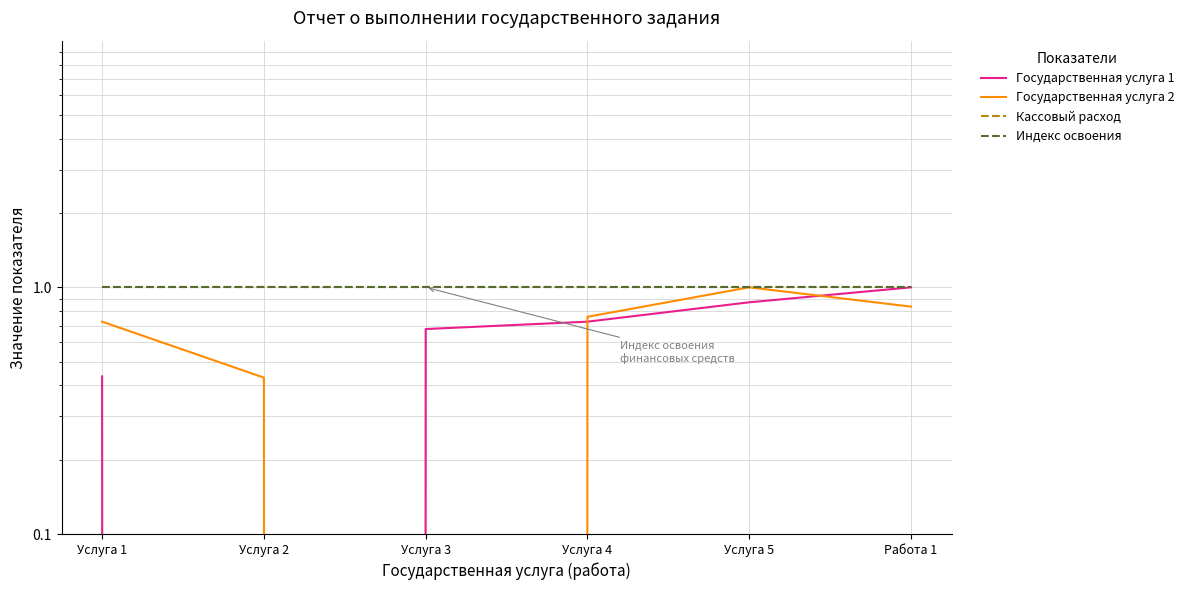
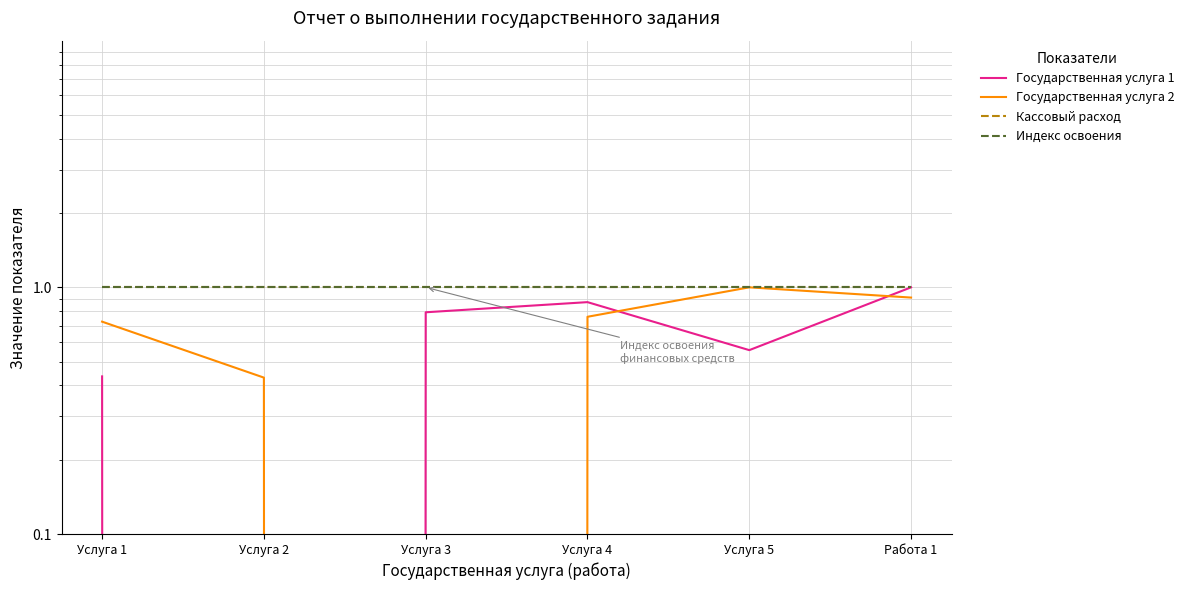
  {
    "Государственная услуга 1": {
      "Услуга 1": 0.44,
-     "Услуга 3": 0.68,
-     "Услуга 4": 0.73,
-     "Услуга 5": 0.87
+     "Услуга 3": 0.79,
+     "Услуга 4": 0.87,
+     "Услуга 5": 0.56
    },
    "Государственная услуга 2": {
      "Услуга 1": 0.73,
      "Услуга 2": 0.43,
      "Услуга 4": 0.76,
-     "Работа 1": 0.84
+     "Работа 1": 0.91
    },
    "Индекс освоения": {
      "Услуга 1": 1.00,
      "Услуга 2": 1.00,
      "Услуга 3": 1.00,
      "Услуга 4": 1.00
    }
  }
